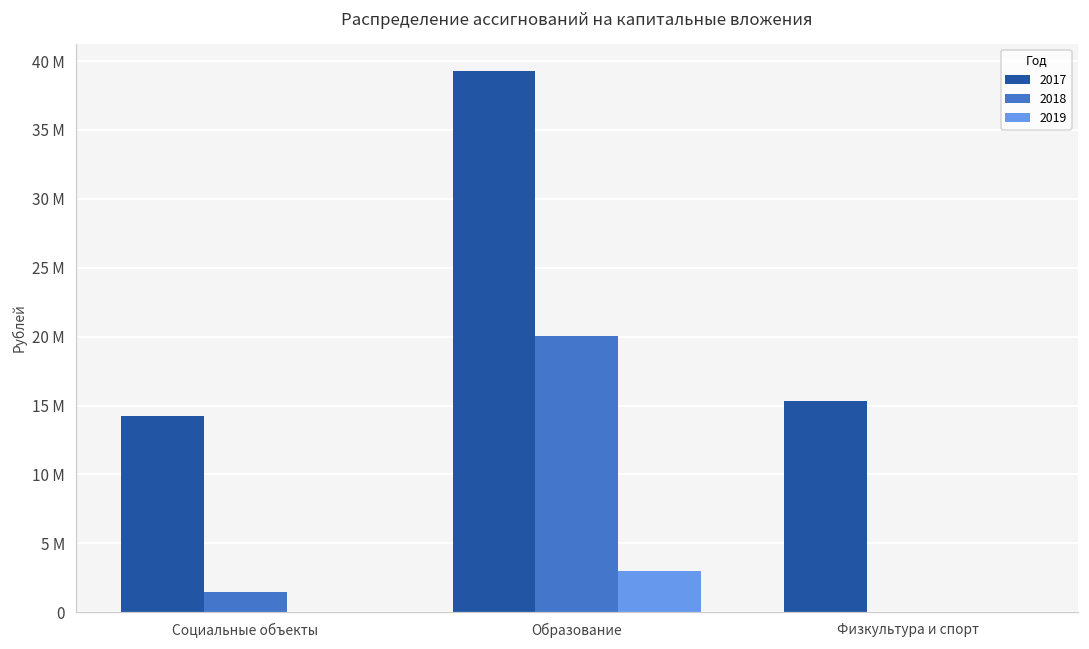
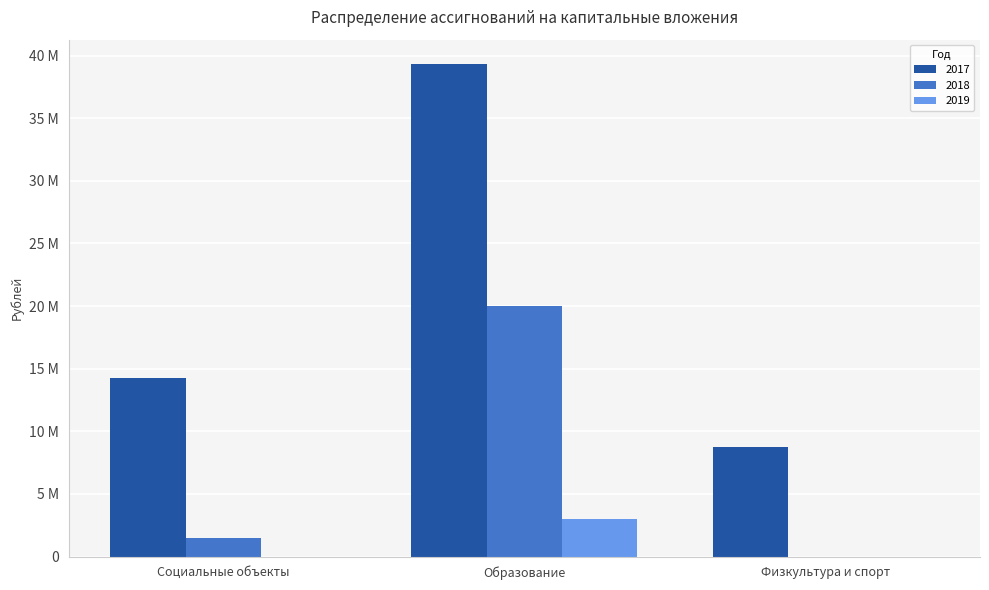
  {
    "2017": {
      "Социальные объекты": 14200000,
      "Образование": 39300000,
-     "Физкультура и спорт": 15300000
+     "Физкультура и спорт": 8700000
    }
  }
